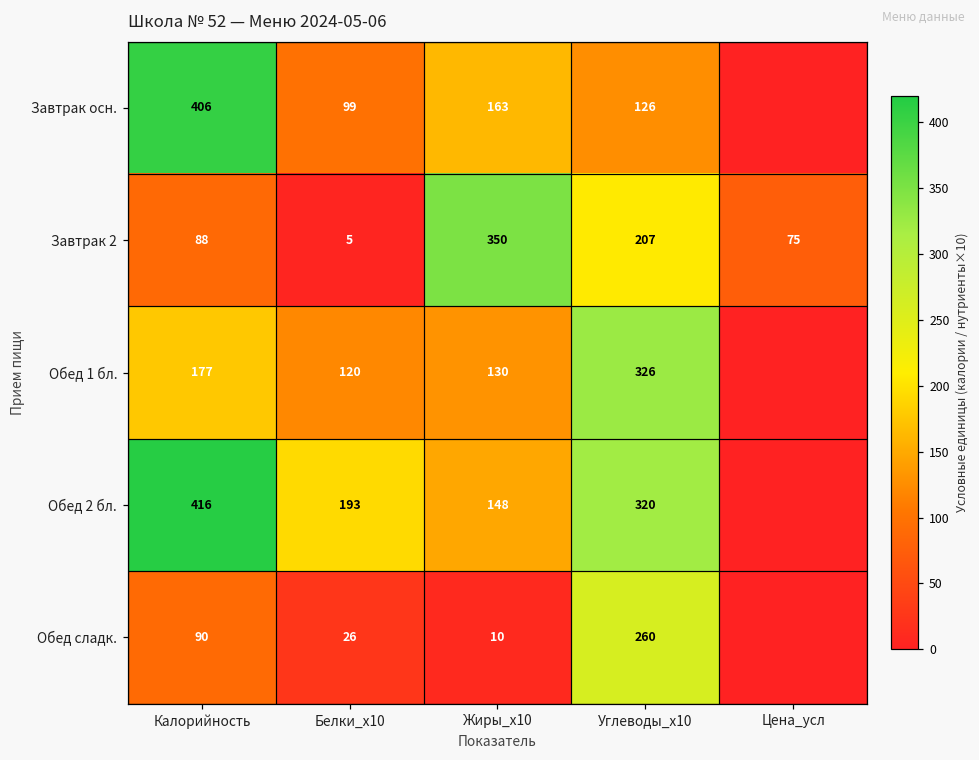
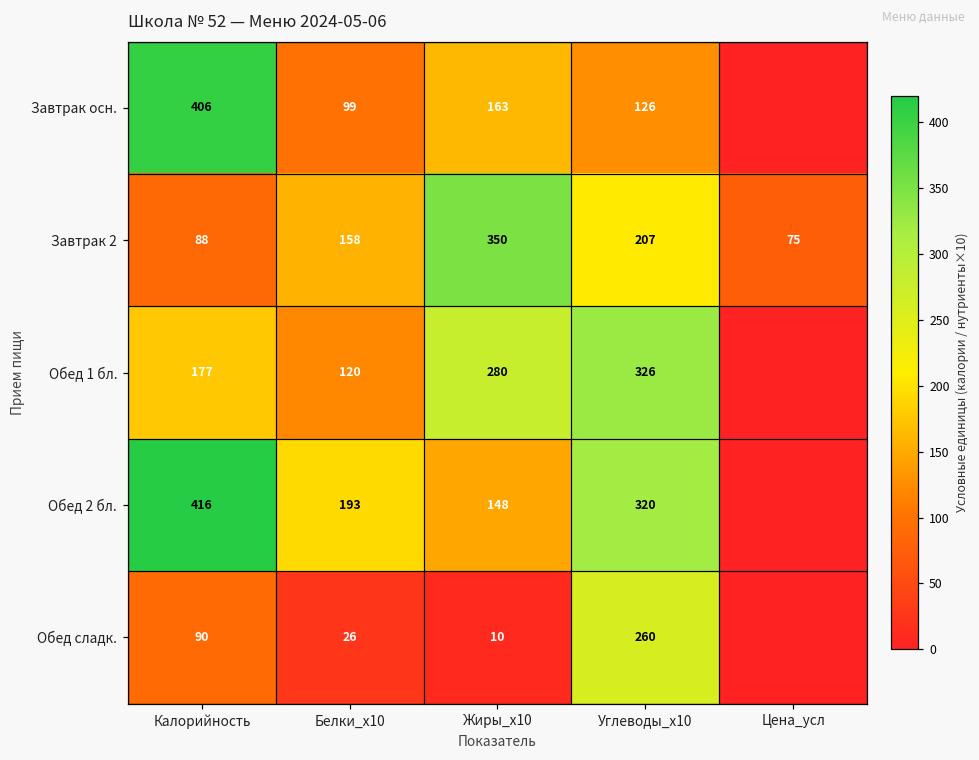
  {
    "Завтрак осн.": {
      "Калорийность": 406,
      "Белки_x10": 99,
      "Жиры_x10": 163,
      "Углеводы_x10": 126
    },
    "Завтрак 2": {
      "Калорийность": 88,
-     "Белки_x10": 5,
+     "Белки_x10": 158,
      "Жиры_x10": 350,
      "Углеводы_x10": 207,
      "Цена_усл": 75
    },
    "Обед 1 бл.": {
      "Калорийность": 177,
      "Белки_x10": 120,
-     "Жиры_x10": 130,
+     "Жиры_x10": 280,
      "Углеводы_x10": 326
    },
    "Обед 2 бл.": {
      "Калорийность": 416,
      "Белки_x10": 193,
      "Жиры_x10": 148,
      "Углеводы_x10": 320
    },
    "Обед сладк.": {
      "Калорийность": 90,
      "Белки_x10": 26,
      "Жиры_x10": 10,
      "Углеводы_x10": 260
    }
  }
